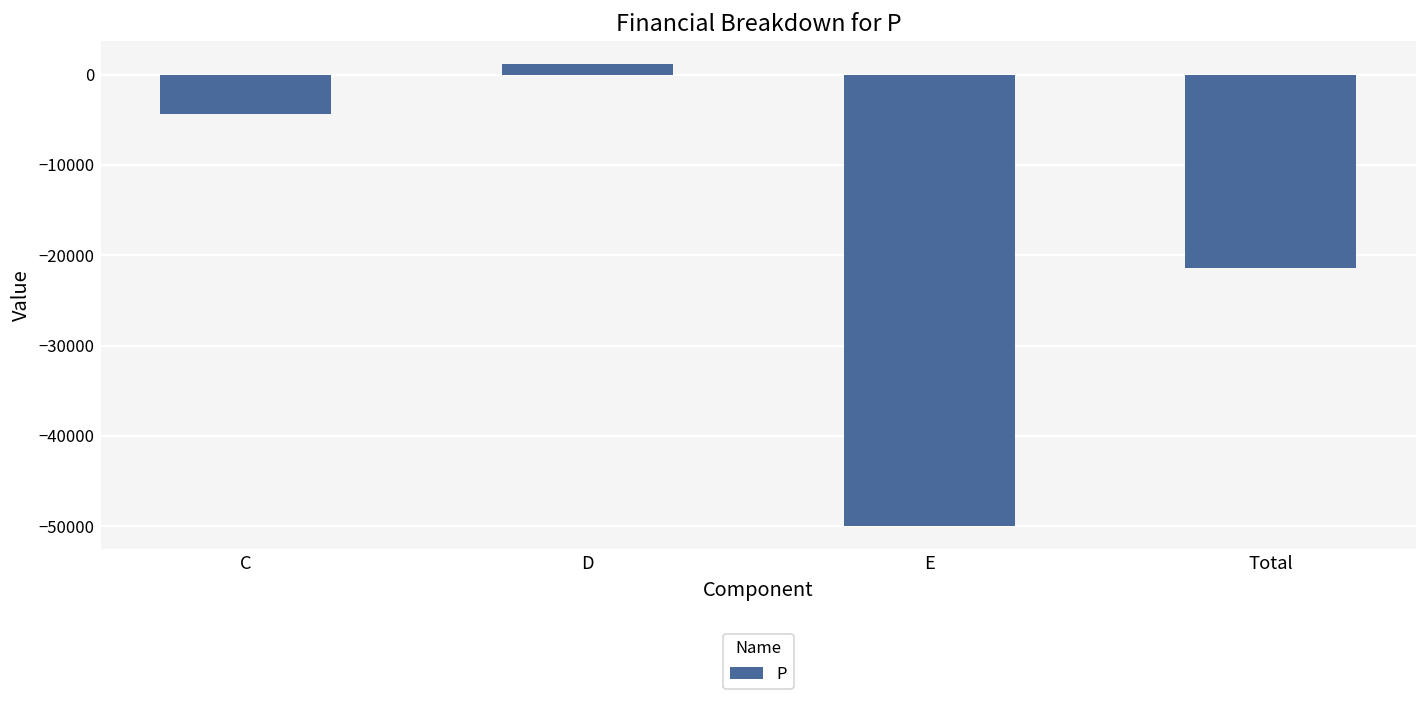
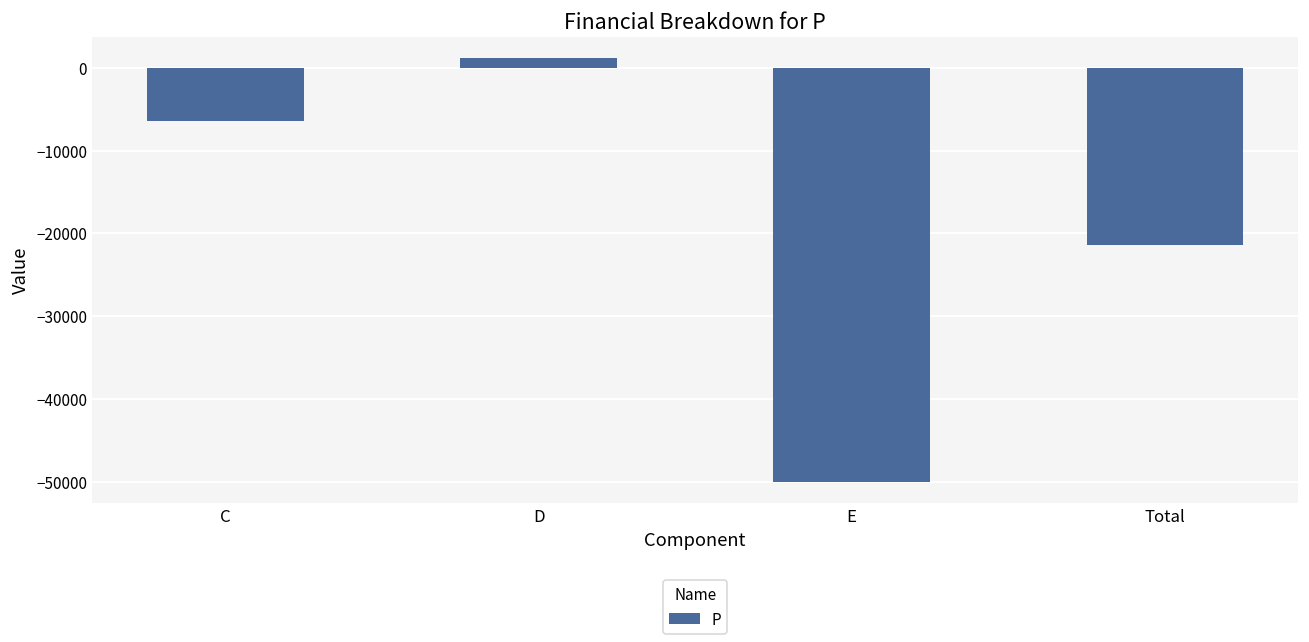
  {
-   "C": -4000,
+   "C": -6000,
    "D": 1000,
    "E": -50000,
    "Total": -21000
  }
